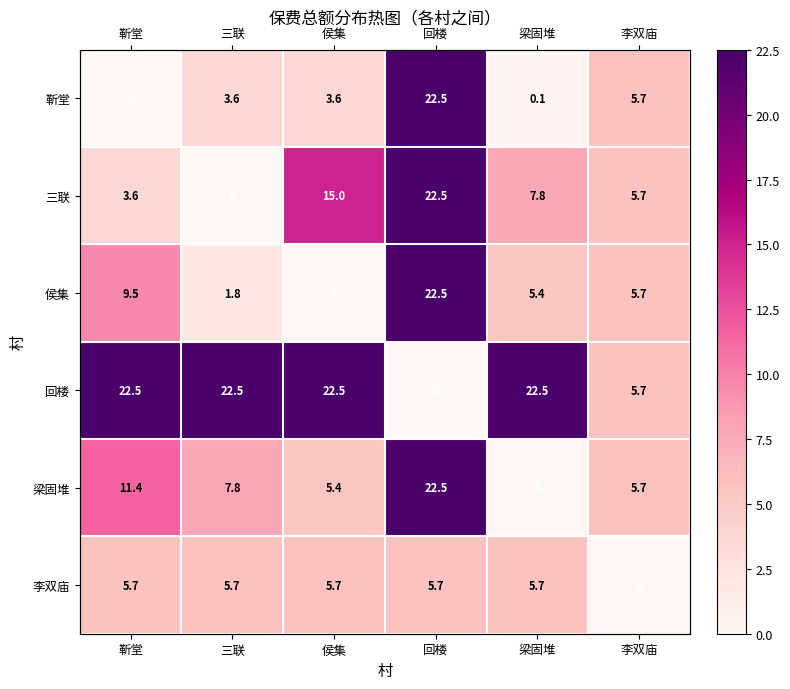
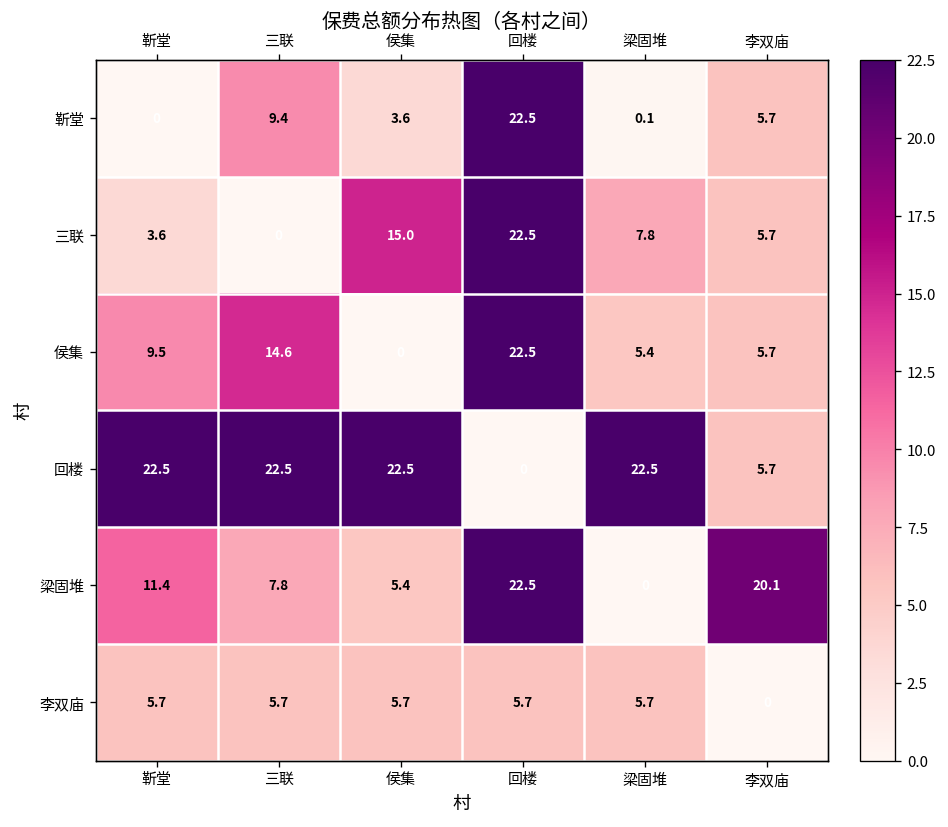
  {
    "靳堂": {
-     "三联": 3.6,
+     "三联": 9.4,
      "侯集": 3.6,
      "回楼": 22.5,
      "梁固堆": 0.1,
      "李双庙": 5.7
    },
    "三联": {
      "靳堂": 3.6,
      "侯集": 15.0,
      "回楼": 22.5,
      "梁固堆": 7.8,
      "李双庙": 5.7
    },
    "侯集": {
      "靳堂": 9.5,
-     "三联": 1.8,
+     "三联": 14.6,
      "回楼": 22.5,
      "梁固堆": 5.4,
      "李双庙": 5.7
    },
    "回楼": {
      "靳堂": 22.5,
      "三联": 22.5,
      "侯集": 22.5,
      "梁固堆": 22.5,
      "李双庙": 5.7
    },
    "梁固堆": {
      "靳堂": 11.4,
      "三联": 7.8,
      "侯集": 5.4,
      "回楼": 22.5,
-     "李双庙": 5.7
+     "李双庙": 20.1
    },
    "李双庙": {
      "靳堂": 5.7,
      "三联": 5.7,
      "侯集": 5.7,
      "回楼": 5.7,
      "梁固堆": 5.7
    }
  }
